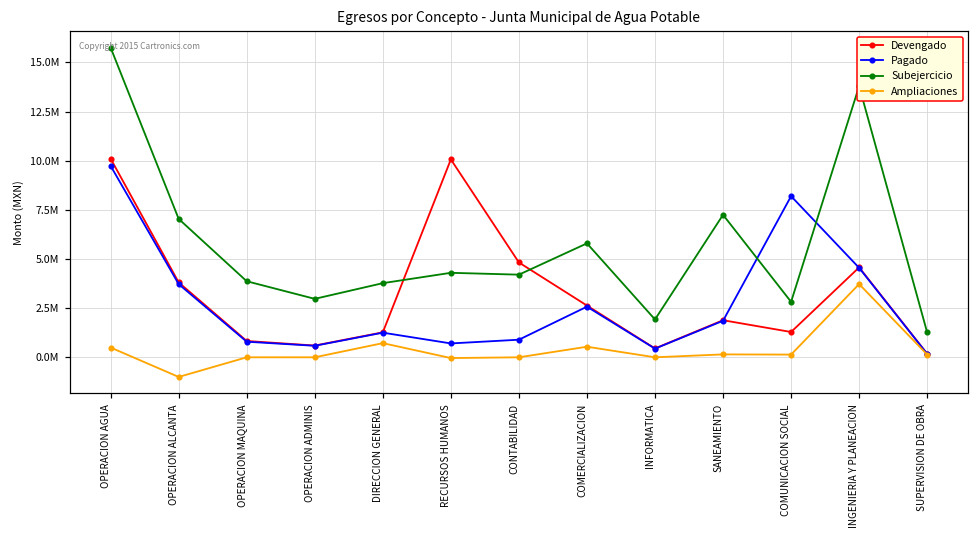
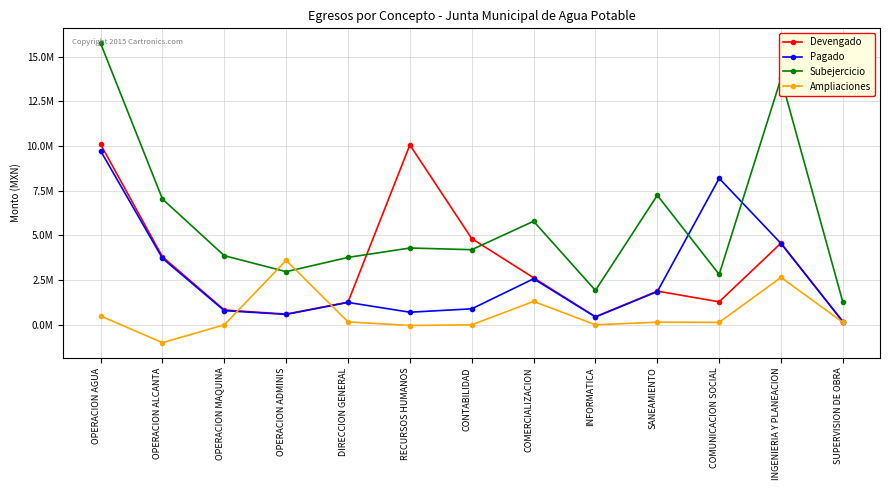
  {
    "Devengado": {
      "OPERACION AGUA": 10100000,
      "RECURSOS HUMANOS": 10100000,
      "CONTABILIDAD": 4800000,
      "COMUNICACION SOCIAL": 1300000
    },
    "Pagado": {
      "OPERACION AGUA": 9700000,
      "RECURSOS HUMANOS": 700000,
      "CONTABILIDAD": 900000,
      "COMUNICACION SOCIAL": 8200000
    },
    "Subejercicio": {
      "OPERACION ALCANTA": 7000000,
      "OPERACION MAQUINA": 3900000,
      "OPERACION ADMINIS": 3000000,
      "DIRECCION GENERAL": 3800000,
      "RECURSOS HUMANOS": 4300000,
      "CONTABILIDAD": 4200000,
      "COMERCIALIZACION": 5800000,
      "INFORMATICA": 1900000,
      "SANEAMIENTO": 7200000,
      "COMUNICACION SOCIAL": 2800000,
      "SUPERVISION DE OBRA": 1300000
    },
    "Ampliaciones": {
      "OPERACION AGUA": 500000,
      "OPERACION ALCANTA": -1000000,
      "OPERACION MAQUINA": 0,
-     "OPERACION ADMINIS": 0,
-     "DIRECCION GENERAL": 700000,
+     "OPERACION ADMINIS": 3600000,
+     "DIRECCION GENERAL": 200000,
      "RECURSOS HUMANOS": 0,
      "CONTABILIDAD": 0,
-     "COMERCIALIZACION": 500000,
+     "COMERCIALIZACION": 1300000,
      "INFORMATICA": 0,
      "SANEAMIENTO": 100000,
      "COMUNICACION SOCIAL": 100000,
-     "INGENIERIA Y PLANEACION": 3700000
+     "INGENIERIA Y PLANEACION": 2700000
    }
  }
